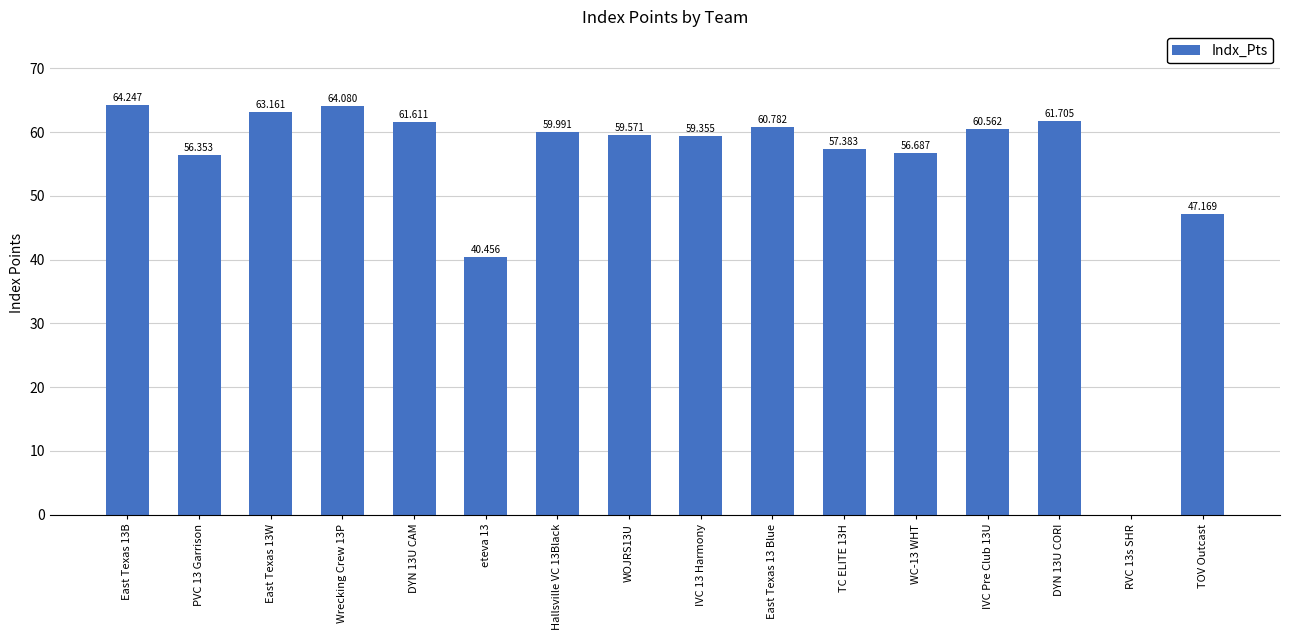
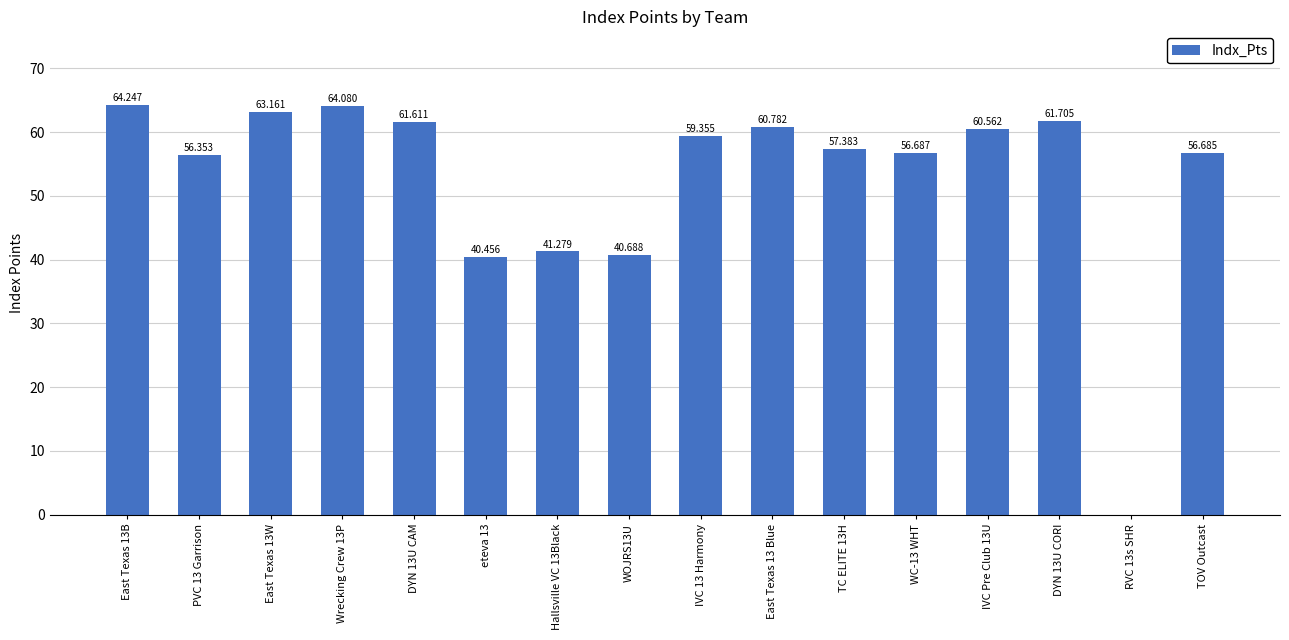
  {
    "East Texas 13B": 64.247,
    "PVC 13 Garrison": 56.353,
    "East Texas 13W": 63.161,
    "Wrecking Crew 13P": 64.080,
    "DYN 13U CAM": 61.611,
    "eteva 13": 40.456,
-   "Hallsville VC 13Black": 59.991,
-   "WOJRS13U": 59.571,
+   "Hallsville VC 13Black": 41.279,
+   "WOJRS13U": 40.688,
    "IVC 13 Harmony": 59.355,
    "East Texas 13 Blue": 60.782,
    "TC ELITE 13H": 57.383,
    "WC-13 WHT": 56.687,
    "IVC Pre Club 13U": 60.562,
    "DYN 13U CORI": 61.705,
-   "TOV Outcast": 47.169
+   "TOV Outcast": 56.685
  }
